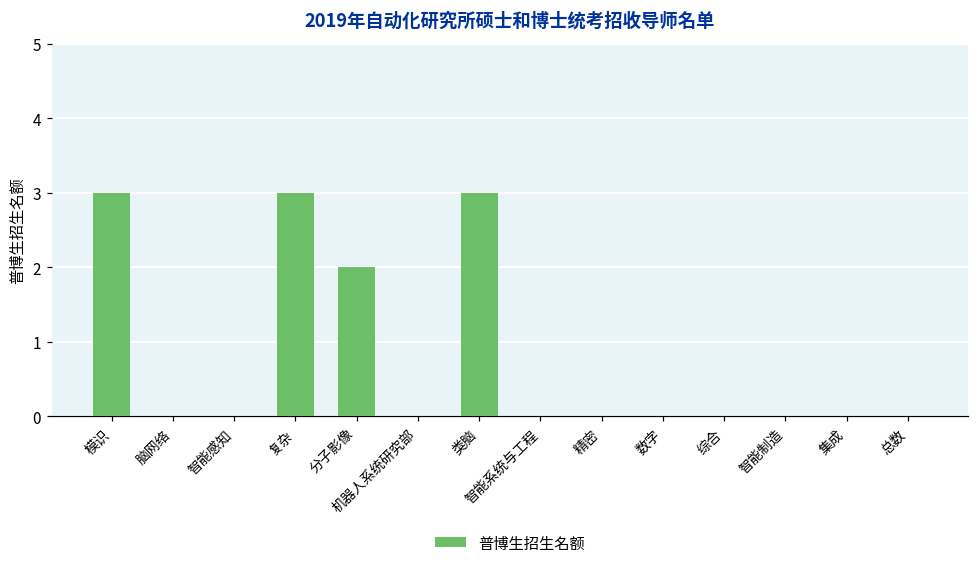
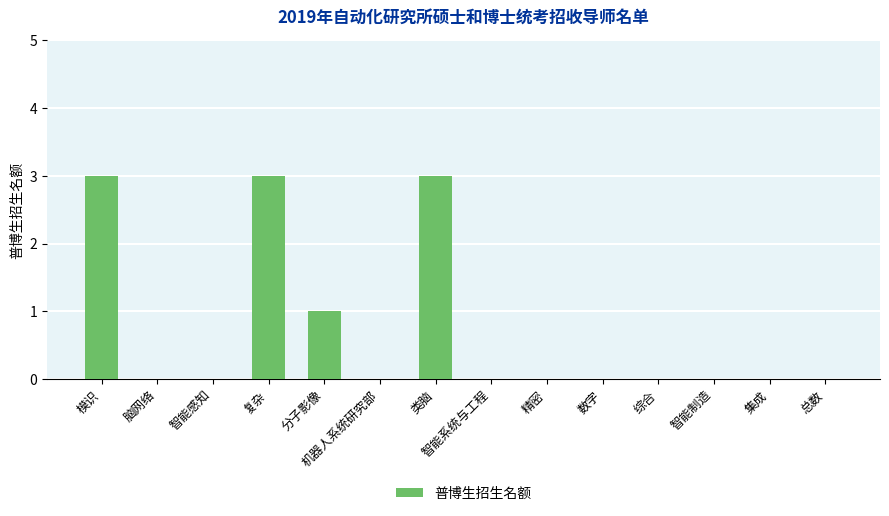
  {
    "模识": 3,
    "脑网络": 0,
    "智能感知": 0,
    "复杂": 3,
-   "分子影像": 2,
+   "分子影像": 1,
    "机器人系统研究部": 0,
    "类脑": 3,
    "智能系统与工程": 0,
    "精密": 0,
    "数字": 0,
    "综合": 0,
    "智能制造": 0,
    "集成": 0,
    "总数": 0
  }
